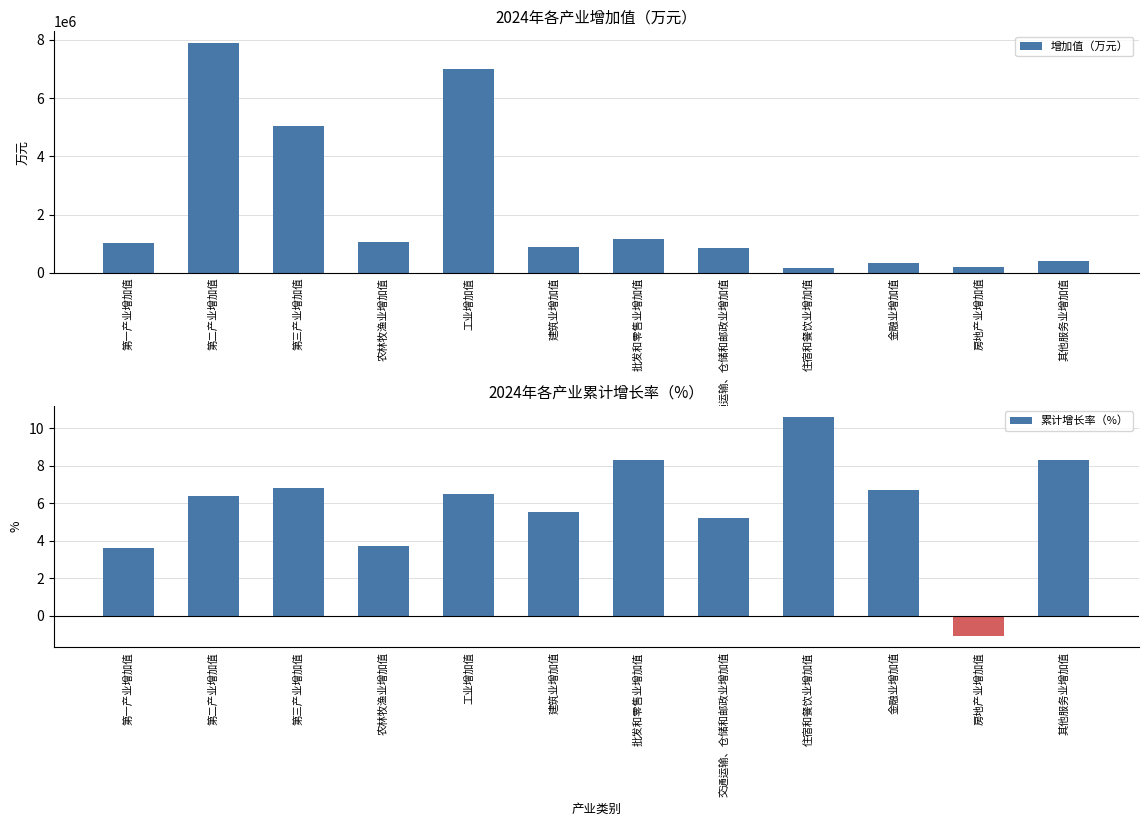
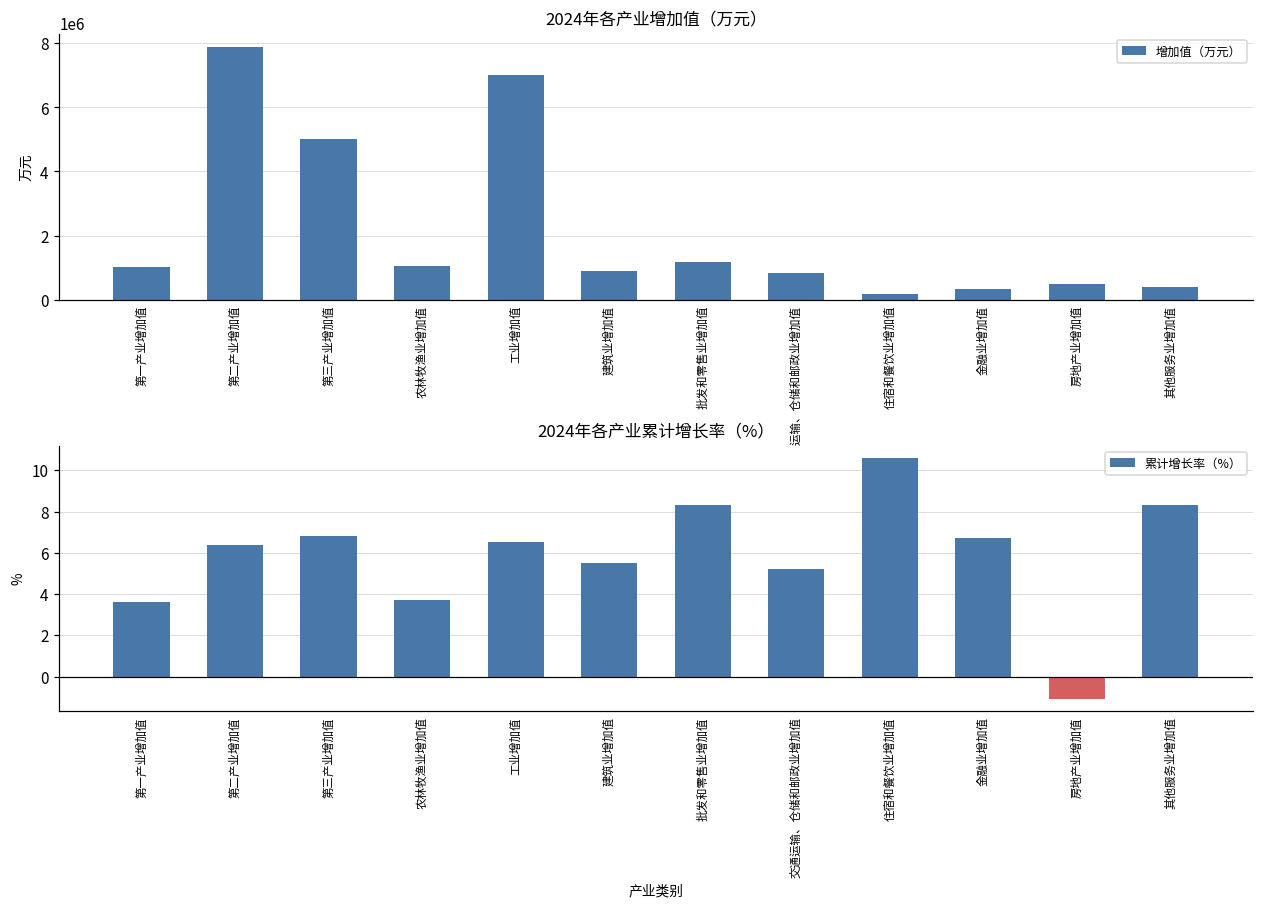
  {
    "2024年各产业增加值（万元）": {
      "第一产业增加值": 1000000,
      "第二产业增加值": 7900000,
      "第三产业增加值": 5000000,
      "农林牧渔业增加值": 1100000,
      "工业增加值": 7000000,
      "建筑业增加值": 900000,
      "批发和零售业增加值": 1200000,
      "交通运输、仓储和邮政业增加值": 800000,
      "住宿和餐饮业增加值": 200000,
      "金融业增加值": 300000,
-     "房地产业增加值": 200000,
+     "房地产业增加值": 500000,
      "其他服务业增加值": 400000
    },
    "2024年各产业累计增长率（%）": {
      "第一产业增加值": 3.6,
      "第二产业增加值": 6.4,
      "第三产业增加值": 6.8,
      "农林牧渔业增加值": 3.7,
      "工业增加值": 6.5,
      "建筑业增加值": 5.5,
      "批发和零售业增加值": 8.3,
      "交通运输、仓储和邮政业增加值": 5.2,
      "住宿和餐饮业增加值": 10.6,
      "金融业增加值": 6.7,
      "房地产业增加值": -1.1,
      "其他服务业增加值": 8.3
    }
  }
